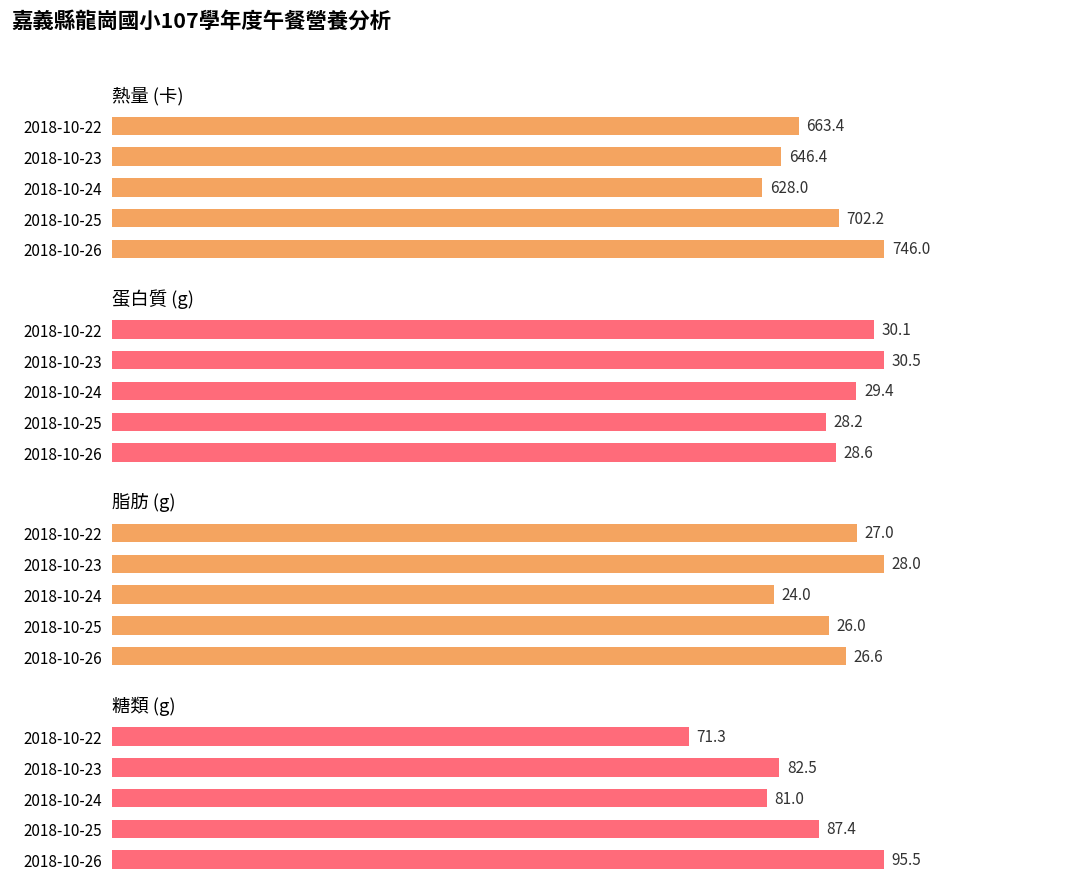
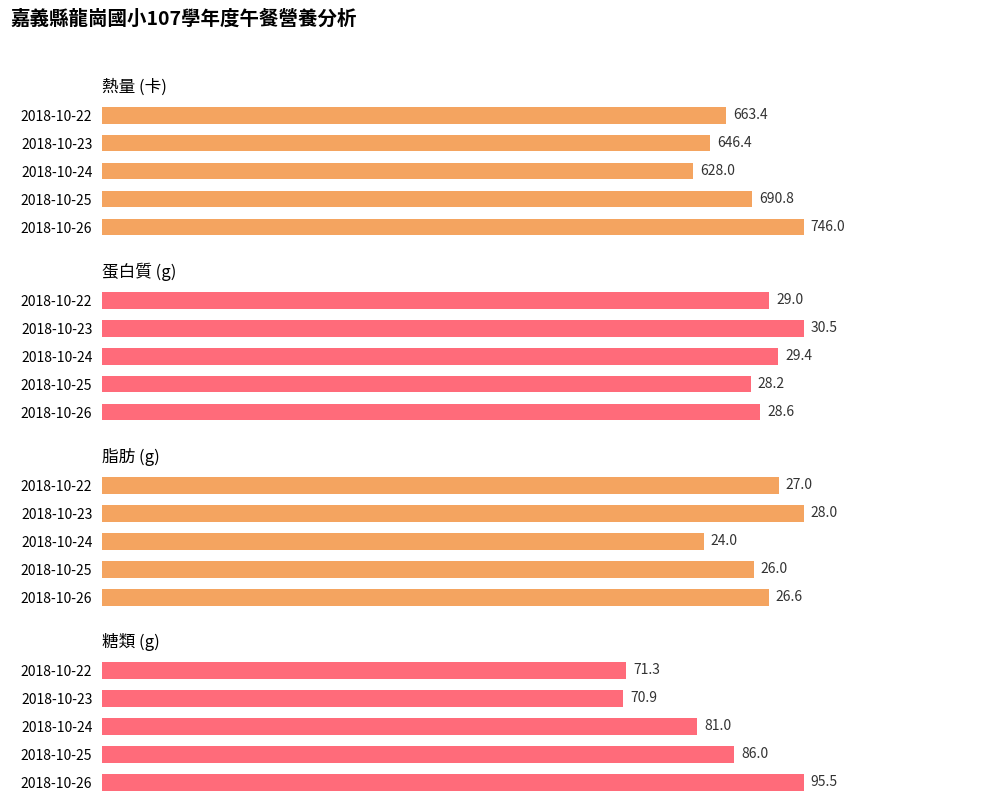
  {
    "熱量 (卡)": {
      "2018-10-22": 663.4,
      "2018-10-23": 646.4,
      "2018-10-24": 628.0,
-     "2018-10-25": 702.2,
+     "2018-10-25": 690.8,
      "2018-10-26": 746.0
    },
    "蛋白質 (g)": {
-     "2018-10-22": 30.1,
+     "2018-10-22": 29.0,
      "2018-10-23": 30.5,
      "2018-10-24": 29.4,
      "2018-10-25": 28.2,
      "2018-10-26": 28.6
    },
    "脂肪 (g)": {
      "2018-10-22": 27.0,
      "2018-10-23": 28.0,
      "2018-10-24": 24.0,
      "2018-10-25": 26.0,
      "2018-10-26": 26.6
    },
    "糖類 (g)": {
      "2018-10-22": 71.3,
-     "2018-10-23": 82.5,
+     "2018-10-23": 70.9,
      "2018-10-24": 81.0,
-     "2018-10-25": 87.4,
+     "2018-10-25": 86.0,
      "2018-10-26": 95.5
    }
  }
